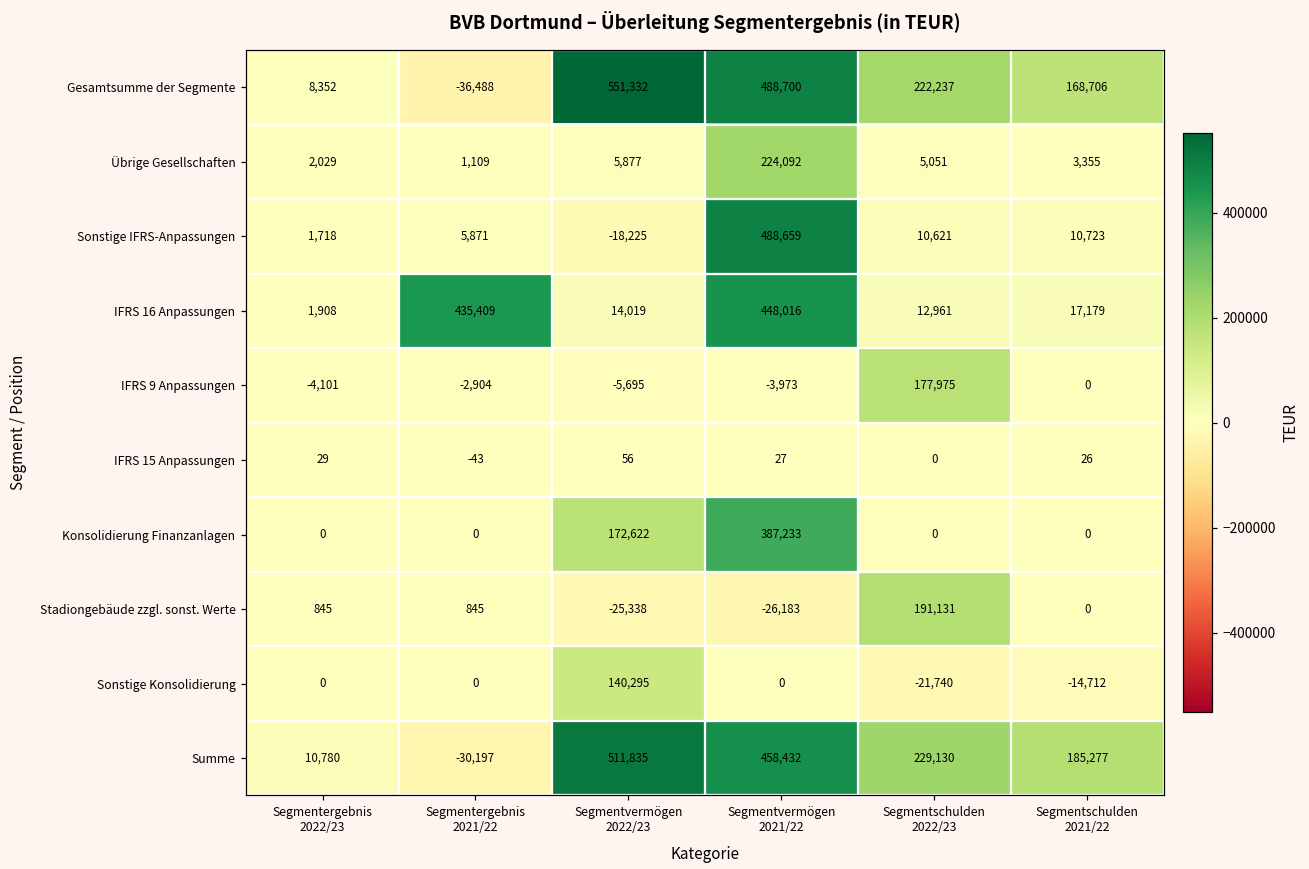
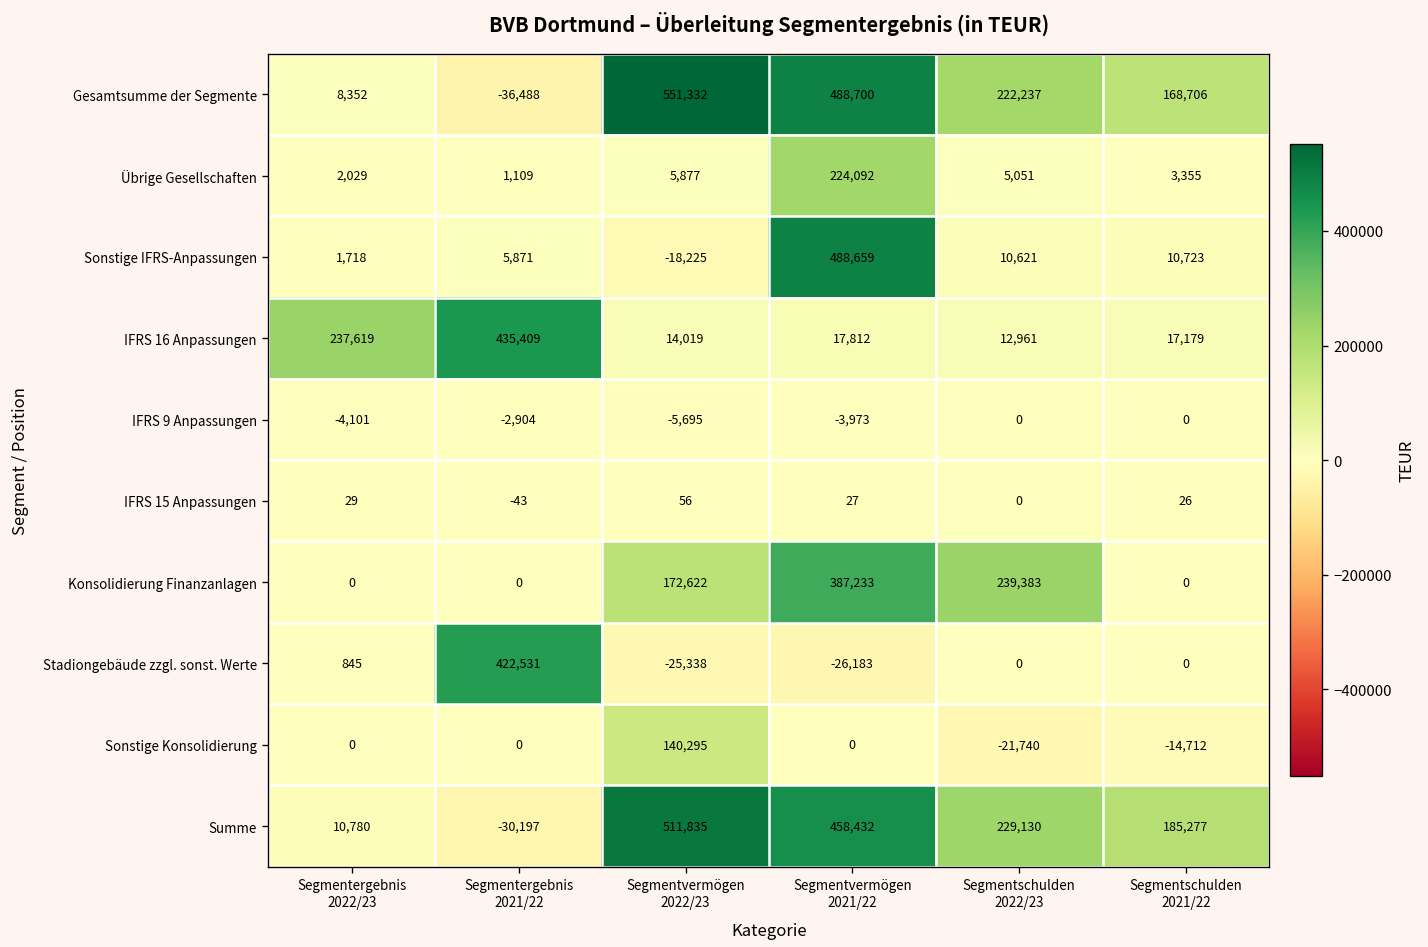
  {
    "Gesamtsumme der Segmente": {
      "Segmentergebnis 2022/23": "8,352",
      "Segmentergebnis 2021/22": "-36,488",
      "Segmentvermögen 2022/23": "551,332",
      "Segmentvermögen 2021/22": "488,700",
      "Segmentschulden 2022/23": "222,237",
      "Segmentschulden 2021/22": "168,706"
    },
    "Übrige Gesellschaften": {
      "Segmentergebnis 2022/23": "2,029",
      "Segmentergebnis 2021/22": "1,109",
      "Segmentvermögen 2022/23": "5,877",
      "Segmentvermögen 2021/22": "224,092",
      "Segmentschulden 2022/23": "5,051",
      "Segmentschulden 2021/22": "3,355"
    },
    "Sonstige IFRS-Anpassungen": {
      "Segmentergebnis 2022/23": "1,718",
      "Segmentergebnis 2021/22": "5,871",
      "Segmentvermögen 2022/23": "-18,225",
      "Segmentvermögen 2021/22": "488,659",
      "Segmentschulden 2022/23": "10,621",
      "Segmentschulden 2021/22": "10,723"
    },
    "IFRS 16 Anpassungen": {
-     "Segmentergebnis 2022/23": "1,908",
+     "Segmentergebnis 2022/23": "237,619",
      "Segmentergebnis 2021/22": "435,409",
      "Segmentvermögen 2022/23": "14,019",
-     "Segmentvermögen 2021/22": "448,016",
+     "Segmentvermögen 2021/22": "17,812",
      "Segmentschulden 2022/23": "12,961",
      "Segmentschulden 2021/22": "17,179"
    },
    "IFRS 9 Anpassungen": {
      "Segmentergebnis 2022/23": "-4,101",
      "Segmentergebnis 2021/22": "-2,904",
      "Segmentvermögen 2022/23": "-5,695",
      "Segmentvermögen 2021/22": "-3,973",
-     "Segmentschulden 2022/23": "177,975",
+     "Segmentschulden 2022/23": "0",
      "Segmentschulden 2021/22": "0"
    },
    "IFRS 15 Anpassungen": {
      "Segmentergebnis 2022/23": "29",
      "Segmentergebnis 2021/22": "-43",
      "Segmentvermögen 2022/23": "56",
      "Segmentvermögen 2021/22": "27",
      "Segmentschulden 2022/23": "0",
      "Segmentschulden 2021/22": "26"
    },
    "Konsolidierung Finanzanlagen": {
      "Segmentergebnis 2022/23": "0",
      "Segmentergebnis 2021/22": "0",
      "Segmentvermögen 2022/23": "172,622",
      "Segmentvermögen 2021/22": "387,233",
-     "Segmentschulden 2022/23": "0",
+     "Segmentschulden 2022/23": "239,383",
      "Segmentschulden 2021/22": "0"
    },
    "Stadiongebäude zzgl. sonst. Werte": {
      "Segmentergebnis 2022/23": "845",
-     "Segmentergebnis 2021/22": "845",
+     "Segmentergebnis 2021/22": "422,531",
      "Segmentvermögen 2022/23": "-25,338",
      "Segmentvermögen 2021/22": "-26,183",
-     "Segmentschulden 2022/23": "191,131",
+     "Segmentschulden 2022/23": "0",
      "Segmentschulden 2021/22": "0"
    },
    "Sonstige Konsolidierung": {
      "Segmentergebnis 2022/23": "0",
      "Segmentergebnis 2021/22": "0",
      "Segmentvermögen 2022/23": "140,295",
      "Segmentvermögen 2021/22": "0",
      "Segmentschulden 2022/23": "-21,740",
      "Segmentschulden 2021/22": "-14,712"
    },
    "Summe": {
      "Segmentergebnis 2022/23": "10,780",
      "Segmentergebnis 2021/22": "-30,197",
      "Segmentvermögen 2022/23": "511,835",
      "Segmentvermögen 2021/22": "458,432",
      "Segmentschulden 2022/23": "229,130",
      "Segmentschulden 2021/22": "185,277"
    }
  }
